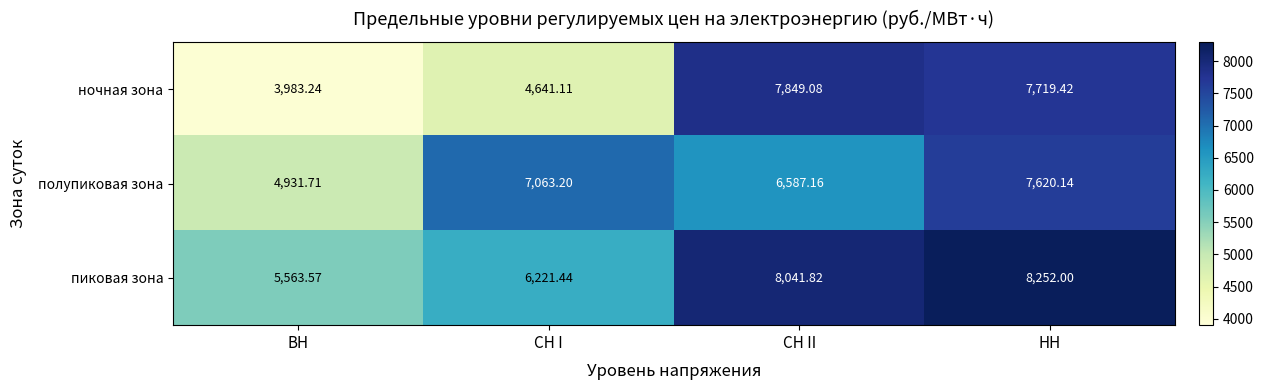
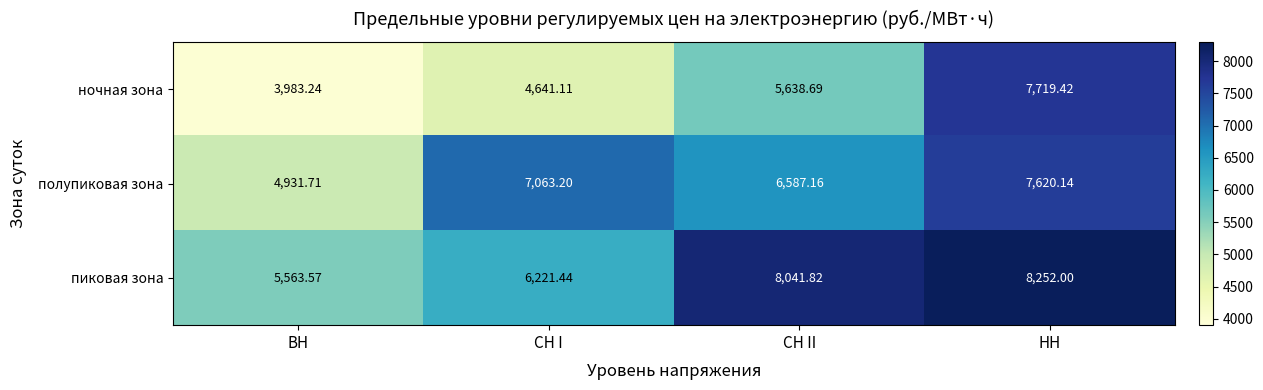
  {
    "ночная зона": {
      "ВН": "3,983.24",
      "СН I": "4,641.11",
-     "СН II": "7,849.08",
+     "СН II": "5,638.69",
      "НН": "7,719.42"
    },
    "полупиковая зона": {
      "ВН": "4,931.71",
      "СН I": "7,063.20",
      "СН II": "6,587.16",
      "НН": "7,620.14"
    },
    "пиковая зона": {
      "ВН": "5,563.57",
      "СН I": "6,221.44",
      "СН II": "8,041.82",
      "НН": "8,252.00"
    }
  }
